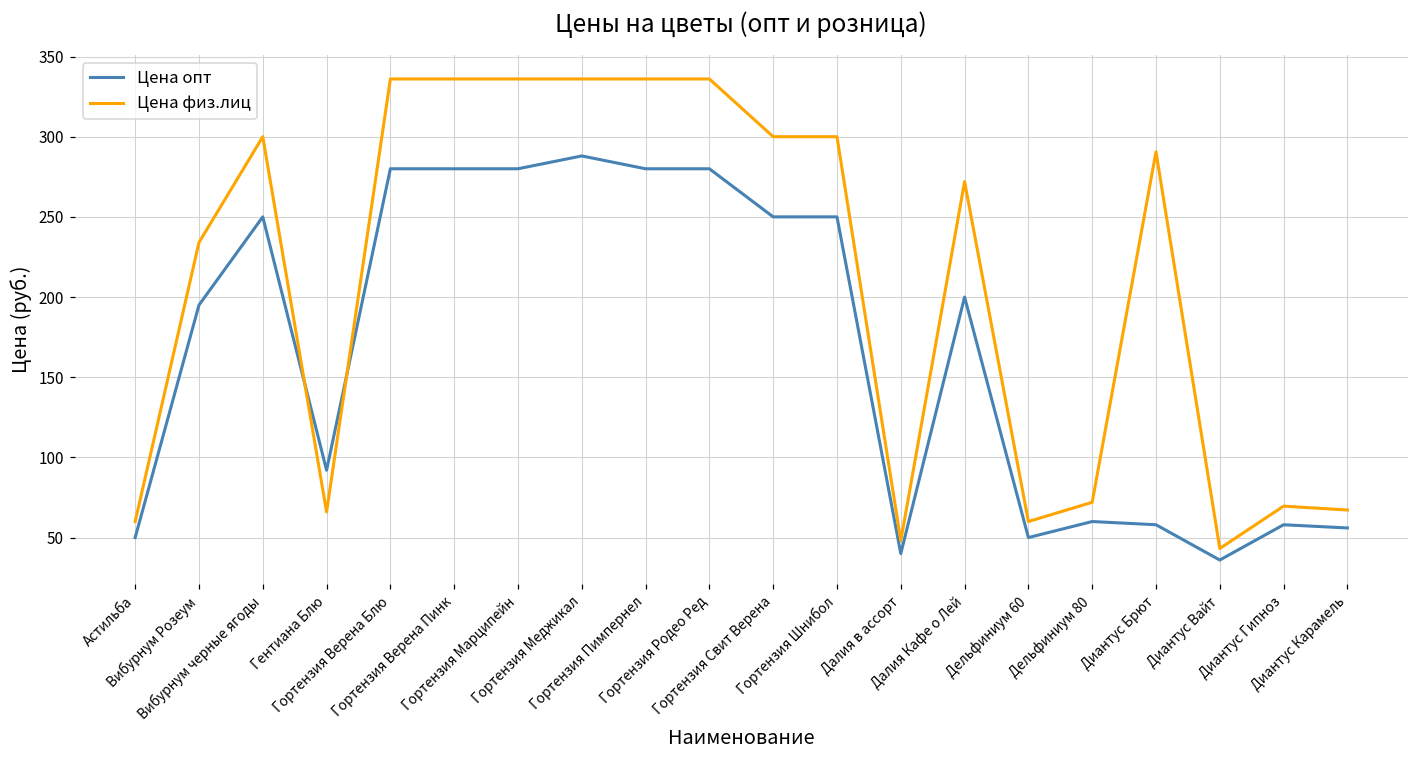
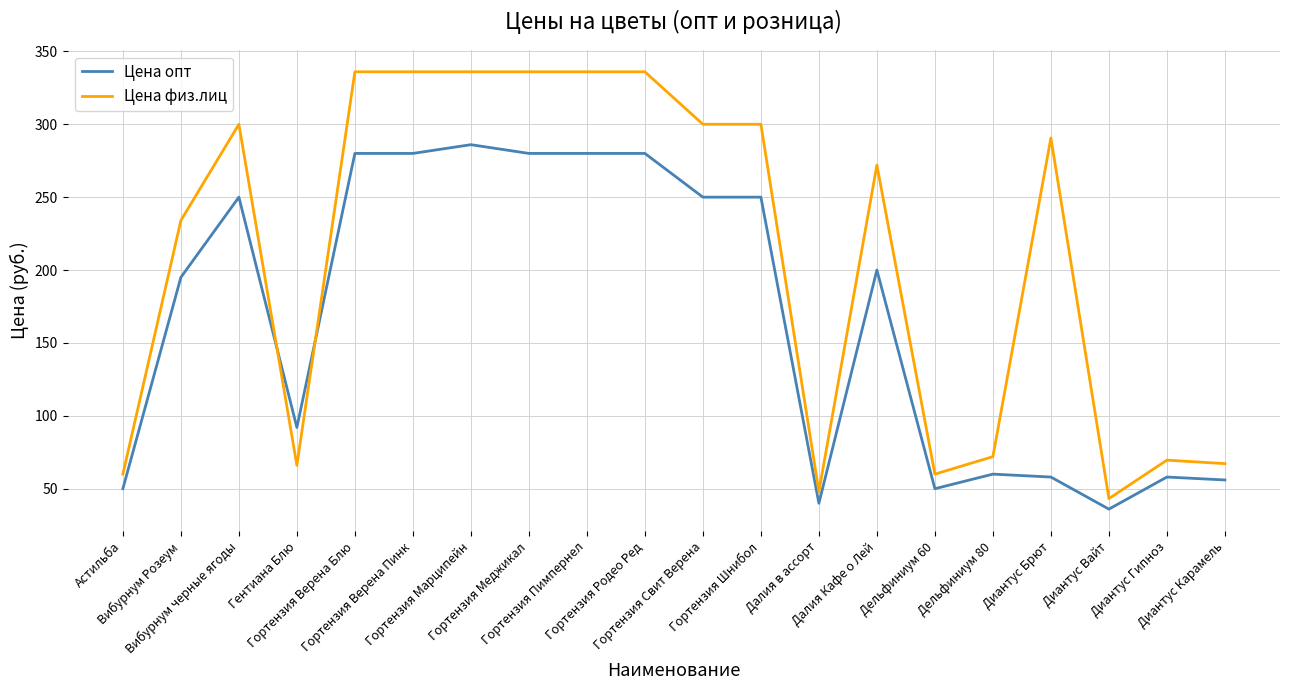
  {
    "Цена опт": {
      "Астильба": 50,
      "Вибурнум Розеум": 195,
      "Вибурнум черные ягоды": 250,
      "Гентиана Блю": 92,
      "Гортензия Верена Блю": 280,
      "Гортензия Верена Пинк": 280,
-     "Гортензия Марципейн": 280,
-     "Гортензия Меджикал": 288,
+     "Гортензия Марципейн": 286,
+     "Гортензия Меджикал": 280,
      "Гортензия Пимпернел": 280,
      "Гортензия Родео Ред": 280,
      "Гортензия Свит Верена": 250,
      "Гортензия Шнибол": 250,
      "Далия в ассорт": 40,
      "Далия Кафе о Лей": 200,
      "Дельфиниум 60": 50,
      "Дельфиниум 80": 60,
      "Диантус Брют": 58,
      "Диантус Вайт": 36,
      "Диантус Гипноз": 58,
      "Диантус Карамель": 56
    },
    "Цена физ.лиц": {
      "Астильба": 60,
      "Вибурнум Розеум": 234,
      "Вибурнум черные ягоды": 300,
      "Гентиана Блю": 66,
      "Гортензия Верена Блю": 336,
      "Гортензия Верена Пинк": 336,
      "Гортензия Марципейн": 336,
      "Гортензия Меджикал": 336,
      "Гортензия Пимпернел": 336,
      "Гортензия Родео Ред": 336,
      "Гортензия Свит Верена": 300,
      "Гортензия Шнибол": 300,
      "Далия в ассорт": 48,
      "Далия Кафе о Лей": 272,
      "Дельфиниум 60": 60,
      "Дельфиниум 80": 72,
      "Диантус Брют": 291,
      "Диантус Вайт": 43,
      "Диантус Гипноз": 70,
      "Диантус Карамель": 67
    }
  }
